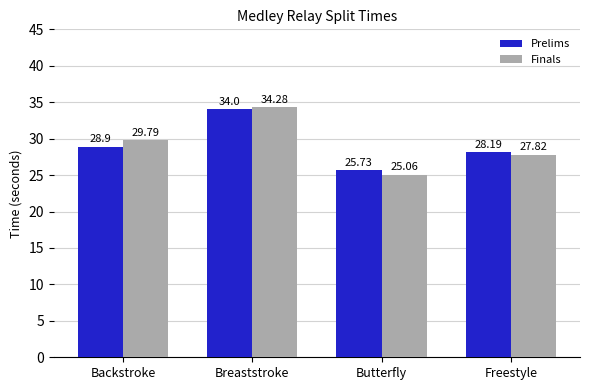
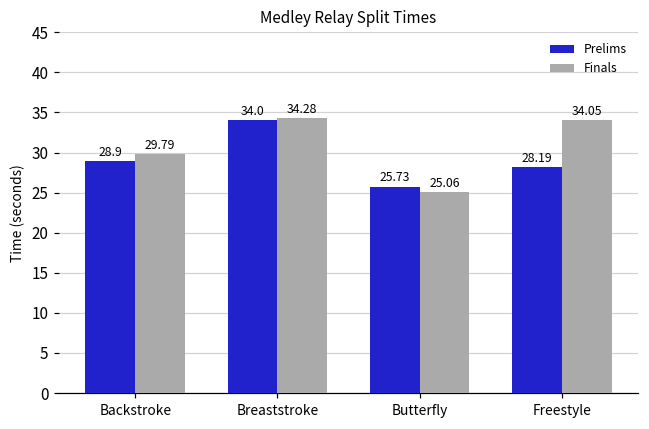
  {
    "Prelims": {
      "Backstroke": 28.9,
      "Breaststroke": 34.0,
      "Butterfly": 25.73,
      "Freestyle": 28.19
    },
    "Finals": {
      "Backstroke": 29.79,
      "Breaststroke": 34.28,
      "Butterfly": 25.06,
-     "Freestyle": 27.82
+     "Freestyle": 34.05
    }
  }
